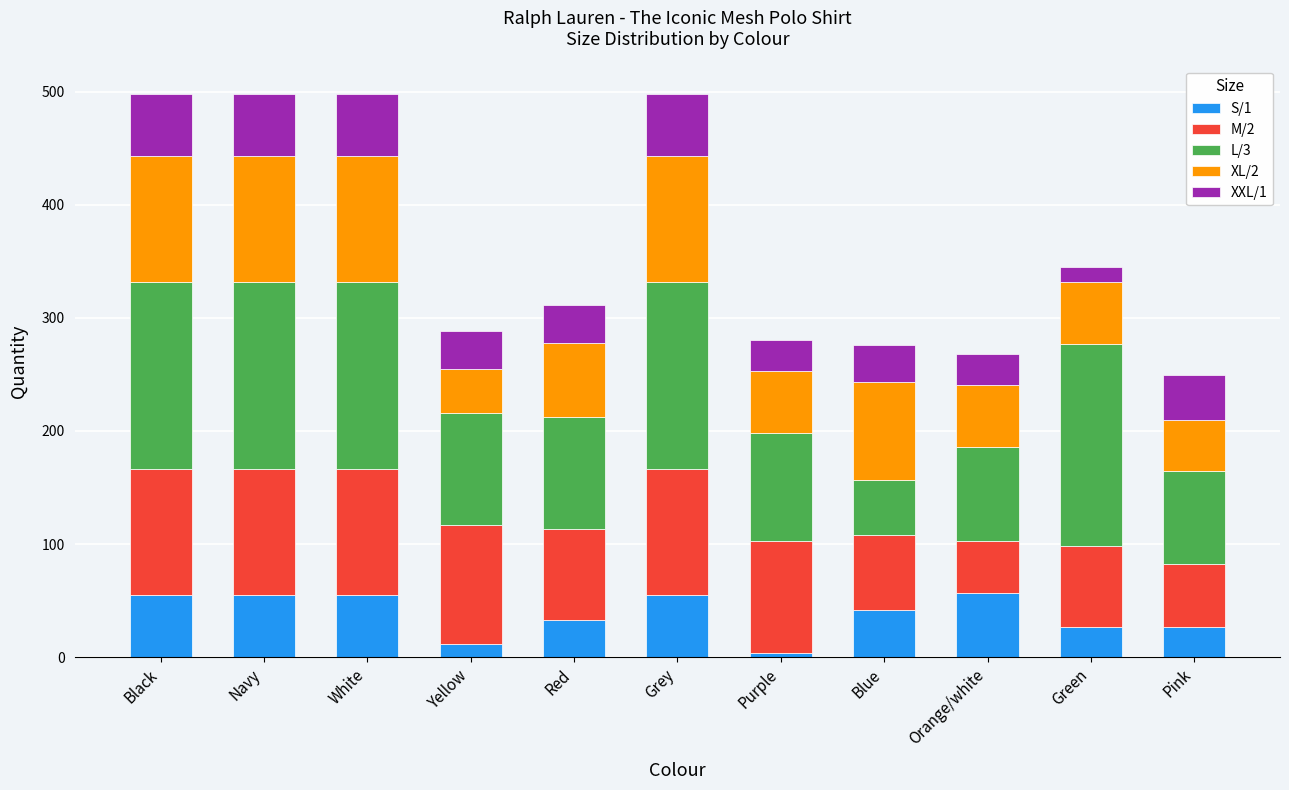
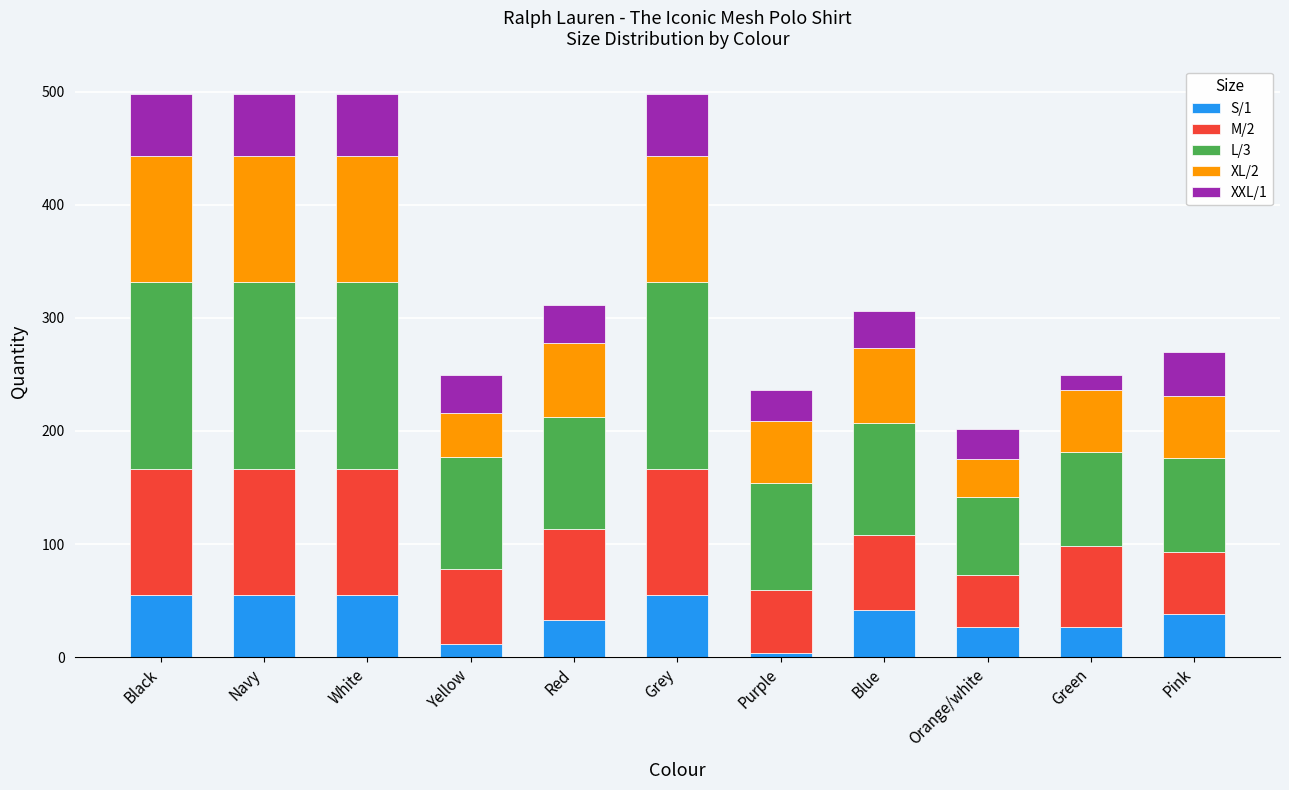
  {
    "S/1": {
      "Black": 55,
      "Navy": 55,
      "White": 55,
      "Yellow": 12,
      "Red": 33,
      "Grey": 55,
      "Purple": 4,
      "Blue": 42,
-     "Orange/white": 57,
+     "Orange/white": 27,
      "Green": 27,
-     "Pink": 27
+     "Pink": 38
    },
    "M/2": {
      "Black": 111,
      "Navy": 111,
      "White": 111,
-     "Yellow": 105,
+     "Yellow": 66,
      "Red": 80,
      "Grey": 111,
-     "Purple": 99,
+     "Purple": 55,
      "Blue": 66,
      "Orange/white": 46,
      "Green": 71,
      "Pink": 55
    },
    "L/3": {
      "Black": 166,
      "Navy": 166,
      "White": 166,
      "Yellow": 99,
      "Red": 99,
      "Grey": 166,
      "Purple": 95,
-     "Blue": 49,
-     "Orange/white": 83,
-     "Green": 179,
+     "Blue": 99,
+     "Orange/white": 69,
+     "Green": 83,
      "Pink": 83
    },
    "XL/2": {
      "Black": 111,
      "Navy": 111,
      "White": 111,
      "Yellow": 39,
      "Red": 66,
      "Grey": 111,
      "Purple": 55,
-     "Blue": 86,
-     "Orange/white": 55,
+     "Blue": 66,
+     "Orange/white": 33,
      "Green": 55,
-     "Pink": 45
+     "Pink": 55
    },
    "XXL/1": {
      "Black": 55,
      "Navy": 55,
      "White": 55,
      "Yellow": 33,
      "Red": 33,
      "Grey": 55,
      "Purple": 27,
      "Blue": 33,
      "Orange/white": 27,
      "Green": 13,
      "Pink": 39
    }
  }
